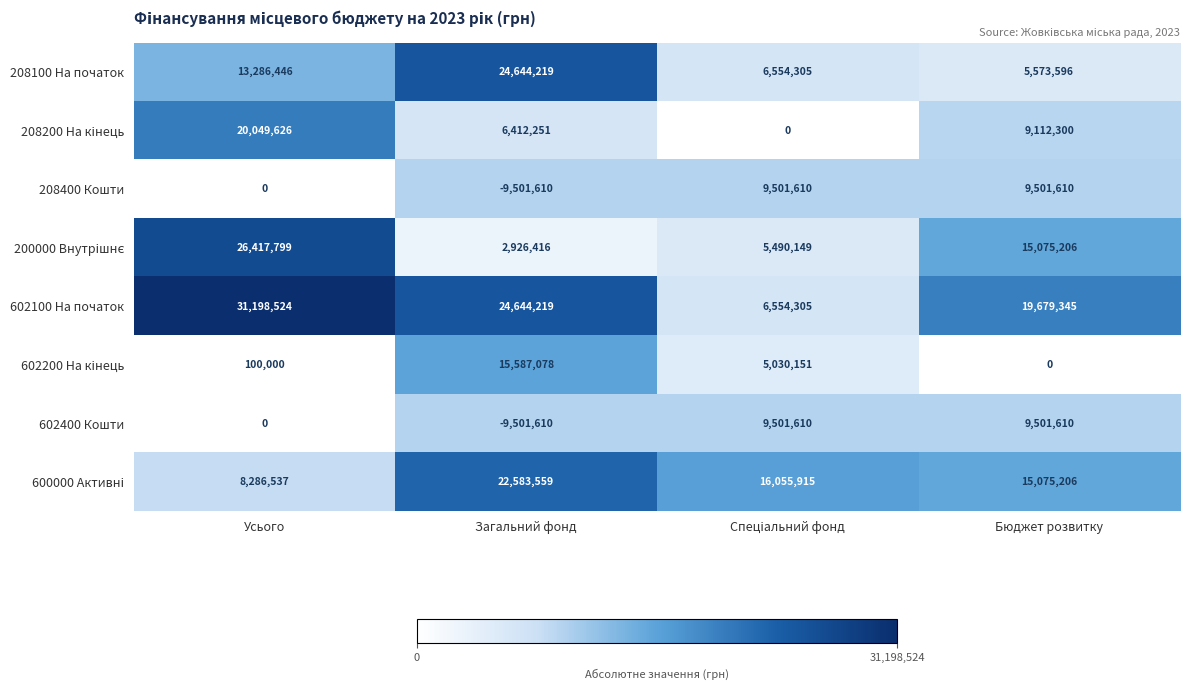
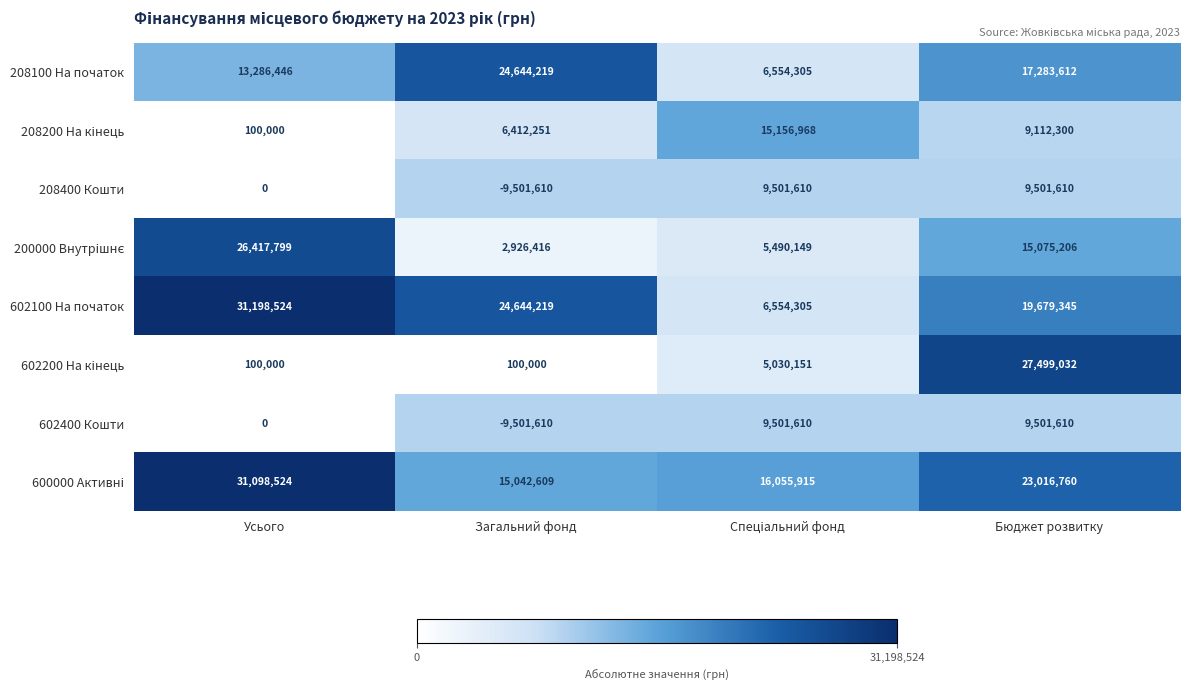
  {
    "208100 На початок": {
      "Усього": "13,286,446",
      "Загальний фонд": "24,644,219",
      "Спеціальний фонд": "6,554,305",
-     "Бюджет розвитку": "5,573,596"
+     "Бюджет розвитку": "17,283,612"
    },
    "208200 На кінець": {
-     "Усього": "20,049,626",
+     "Усього": "100,000",
      "Загальний фонд": "6,412,251",
-     "Спеціальний фонд": "0",
+     "Спеціальний фонд": "15,156,968",
      "Бюджет розвитку": "9,112,300"
    },
    "208400 Кошти": {
      "Усього": "0",
      "Загальний фонд": "-9,501,610",
      "Спеціальний фонд": "9,501,610",
      "Бюджет розвитку": "9,501,610"
    },
    "200000 Внутрішнє": {
      "Усього": "26,417,799",
      "Загальний фонд": "2,926,416",
      "Спеціальний фонд": "5,490,149",
      "Бюджет розвитку": "15,075,206"
    },
    "602100 На початок": {
      "Усього": "31,198,524",
      "Загальний фонд": "24,644,219",
      "Спеціальний фонд": "6,554,305",
      "Бюджет розвитку": "19,679,345"
    },
    "602200 На кінець": {
      "Усього": "100,000",
-     "Загальний фонд": "15,587,078",
+     "Загальний фонд": "100,000",
      "Спеціальний фонд": "5,030,151",
-     "Бюджет розвитку": "0"
+     "Бюджет розвитку": "27,499,032"
    },
    "602400 Кошти": {
      "Усього": "0",
      "Загальний фонд": "-9,501,610",
      "Спеціальний фонд": "9,501,610",
      "Бюджет розвитку": "9,501,610"
    },
    "600000 Активні": {
-     "Усього": "8,286,537",
-     "Загальний фонд": "22,583,559",
+     "Усього": "31,098,524",
+     "Загальний фонд": "15,042,609",
      "Спеціальний фонд": "16,055,915",
-     "Бюджет розвитку": "15,075,206"
+     "Бюджет розвитку": "23,016,760"
    }
  }
